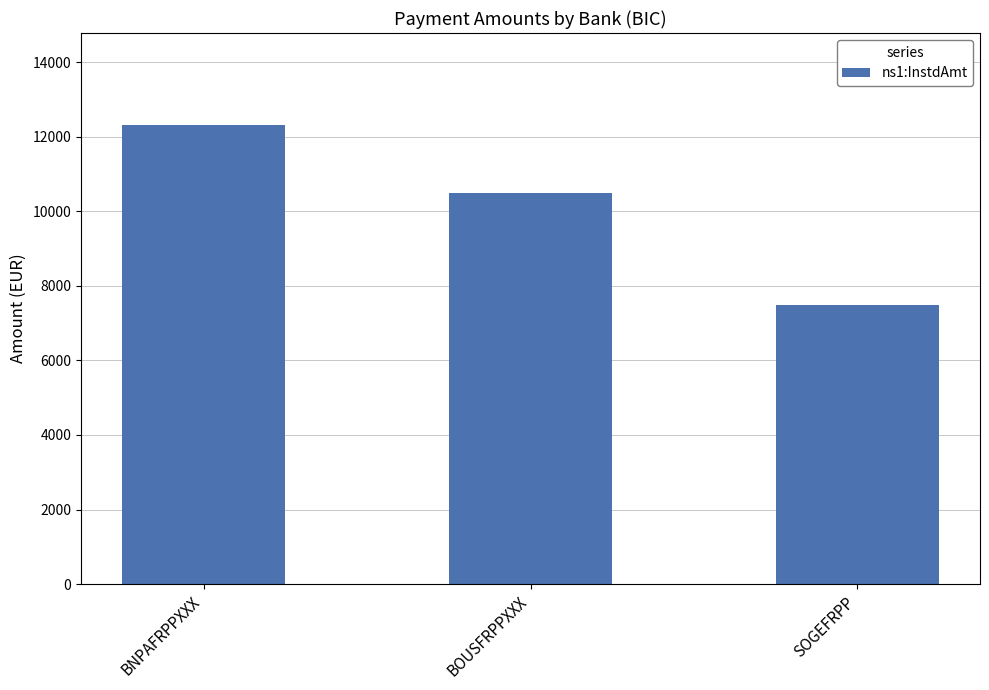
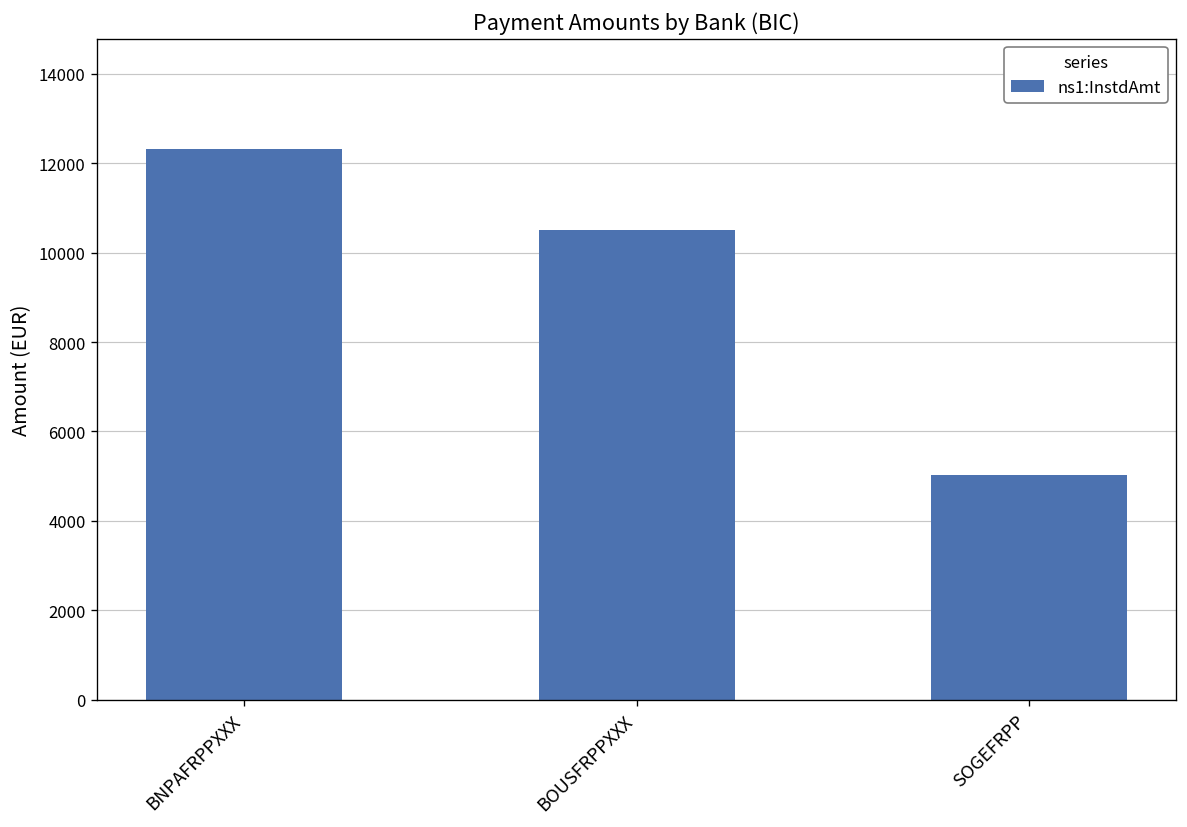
  {
    "BNPAFRPPXXX": 12300,
    "BOUSFRPPXXX": 10500,
-   "SOGEFRPP": 7500
+   "SOGEFRPP": 5000
  }
